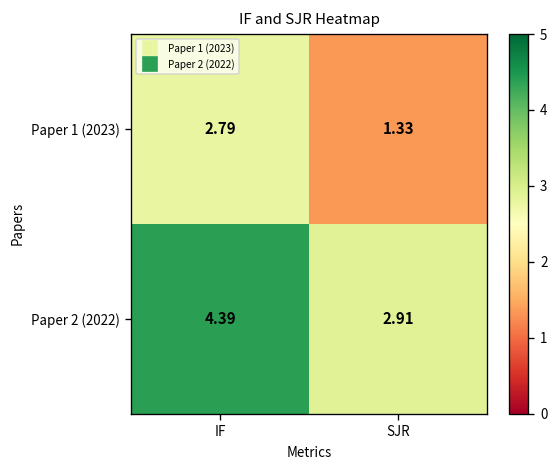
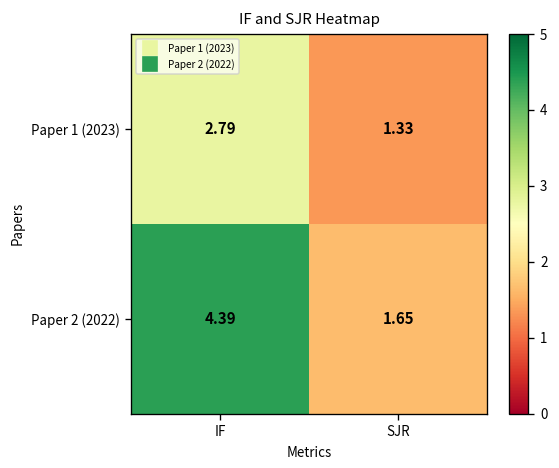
  {
    "Paper 1 (2023)": {
      "IF": 2.79,
      "SJR": 1.33
    },
    "Paper 2 (2022)": {
      "IF": 4.39,
-     "SJR": 2.91
+     "SJR": 1.65
    }
  }
